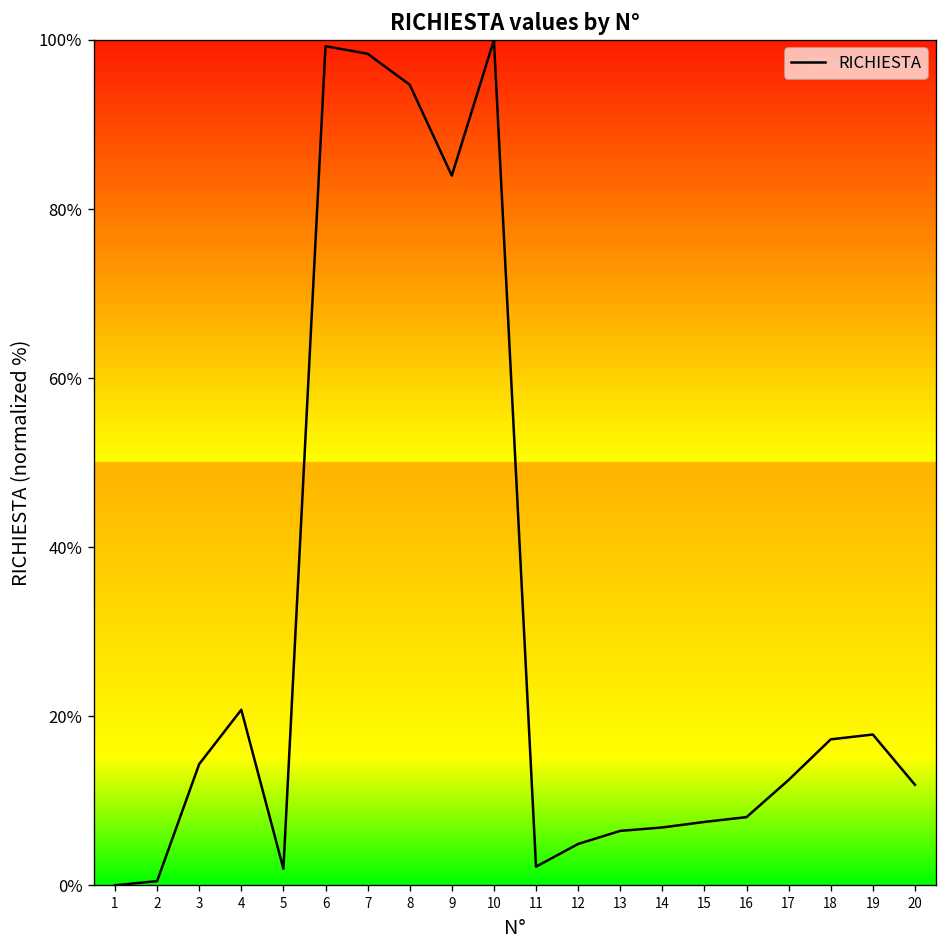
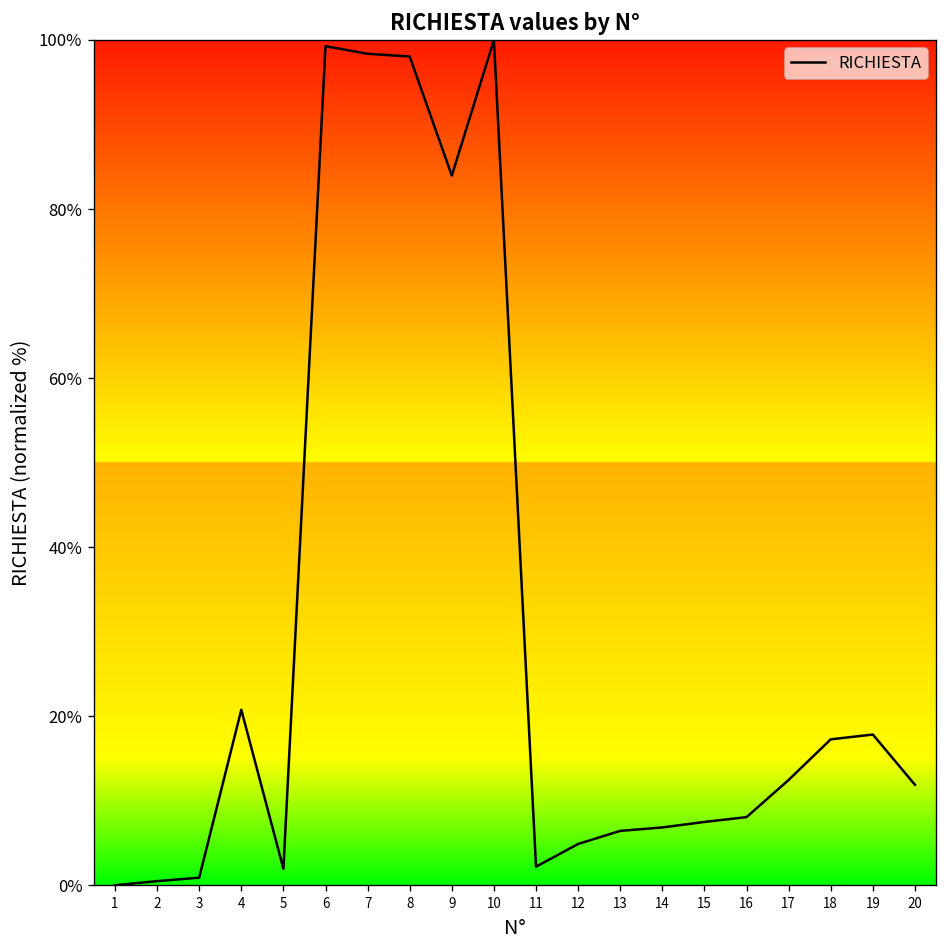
  {
    "1": "0%",
    "2": "0%",
-   "3": "14%",
+   "3": "1%",
    "4": "21%",
    "5": "2%",
    "6": "99%",
    "7": "98%",
-   "8": "95%",
+   "8": "98%",
    "9": "84%",
    "10": "100%",
    "11": "2%",
    "12": "5%",
    "13": "6%",
    "14": "7%",
    "15": "7%",
    "16": "8%",
    "17": "12%",
    "18": "17%",
    "19": "18%",
    "20": "12%"
  }
